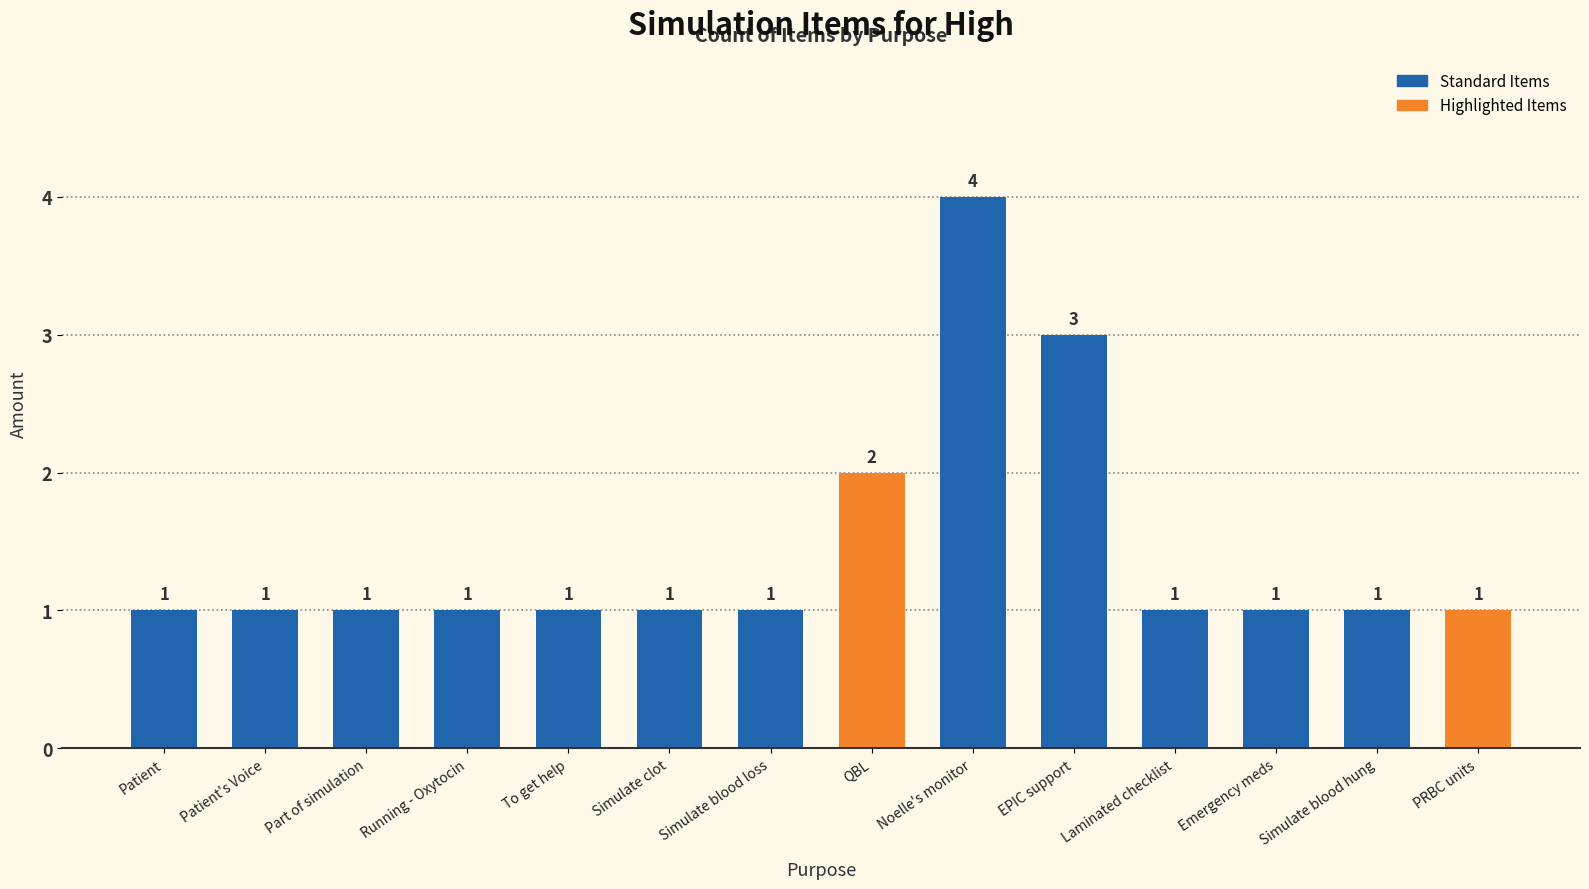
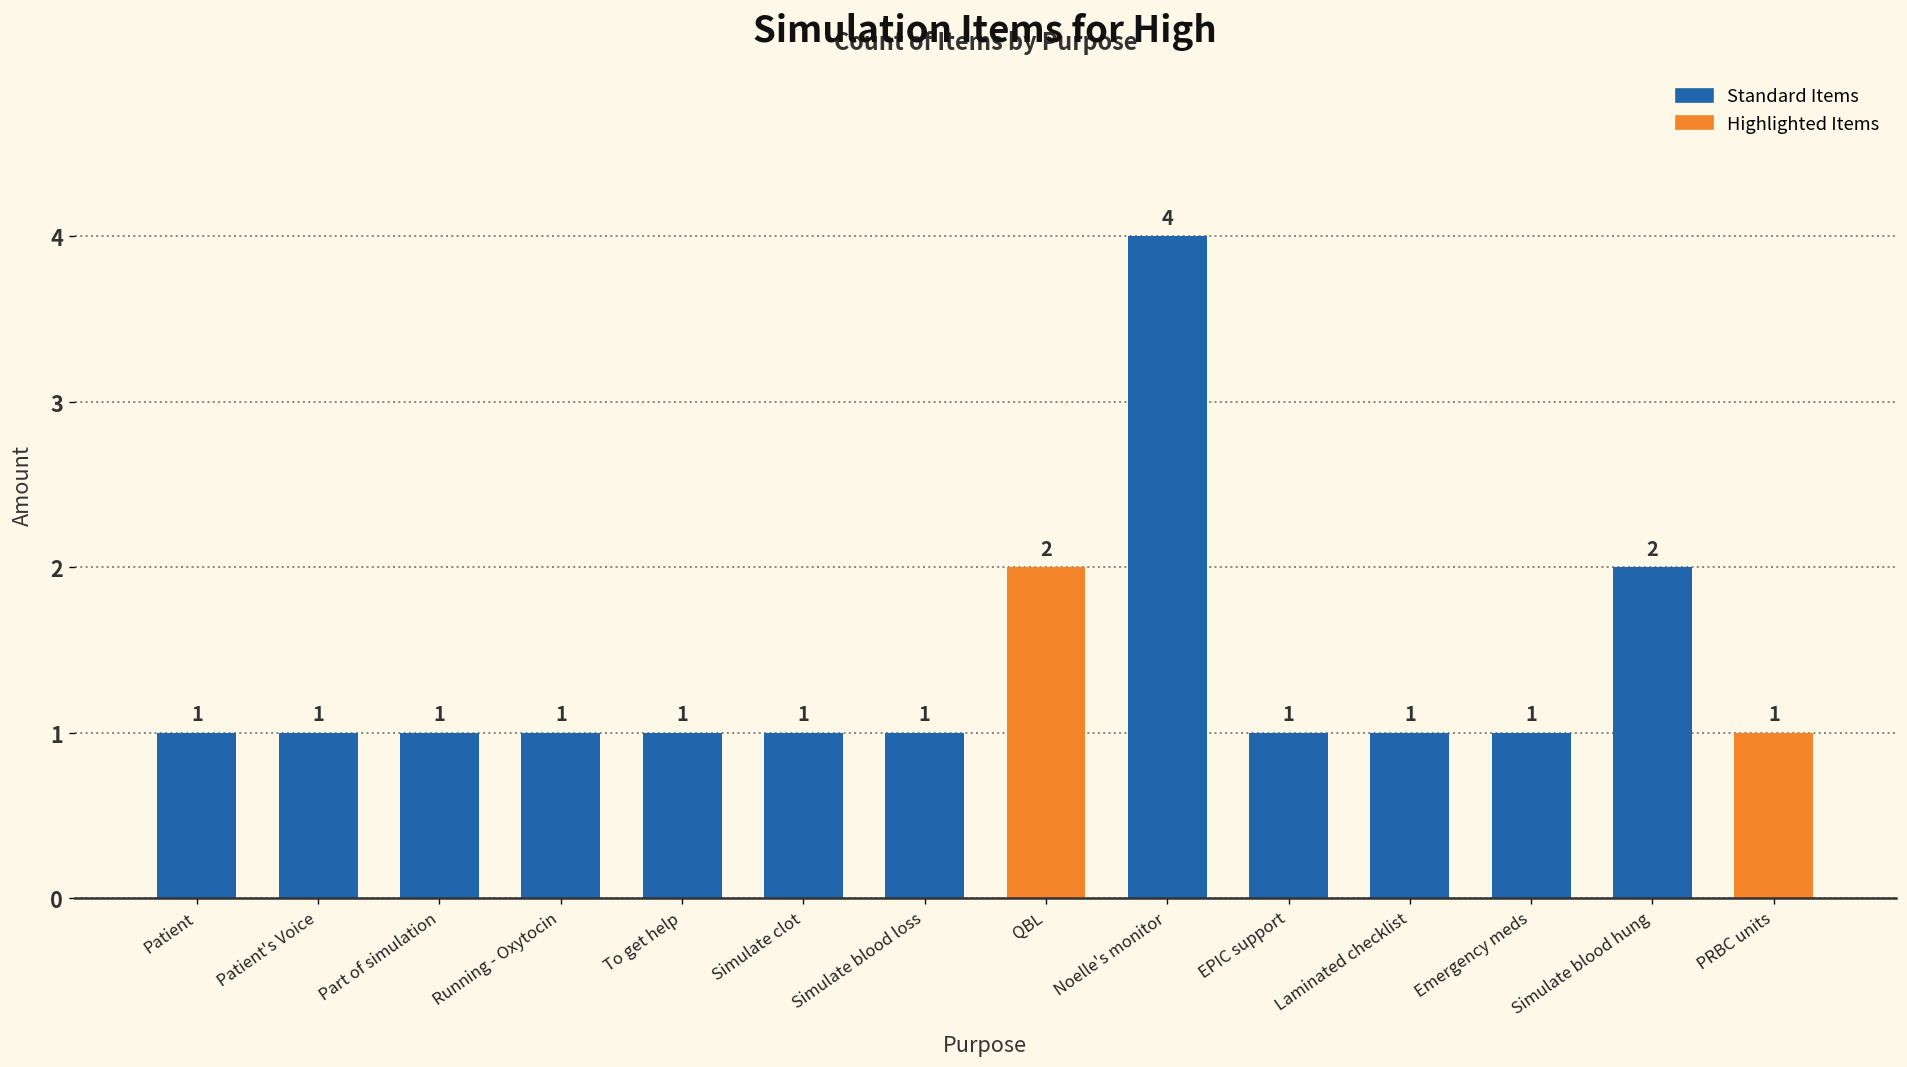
  {
    "Patient": 1,
    "Patient's Voice": 1,
    "Part of simulation": 1,
    "Running - Oxytocin": 1,
    "To get help": 1,
    "Simulate clot": 1,
    "Simulate blood loss": 1,
    "QBL": 2,
    "Noelle's monitor": 4,
-   "EPIC support": 3,
+   "EPIC support": 1,
    "Laminated checklist": 1,
    "Emergency meds": 1,
-   "Simulate blood hung": 1,
+   "Simulate blood hung": 2,
    "PRBC units": 1
  }
